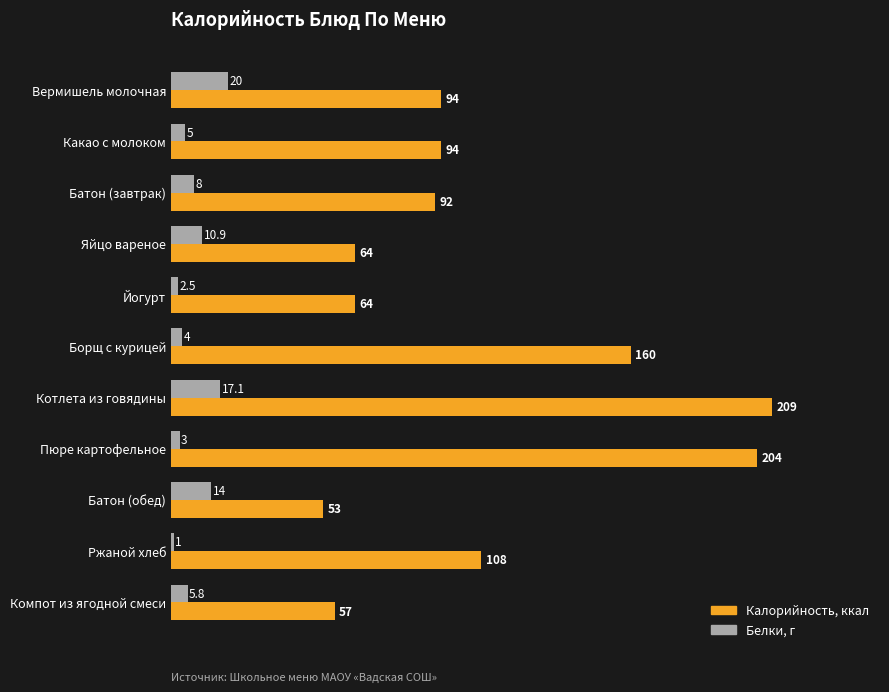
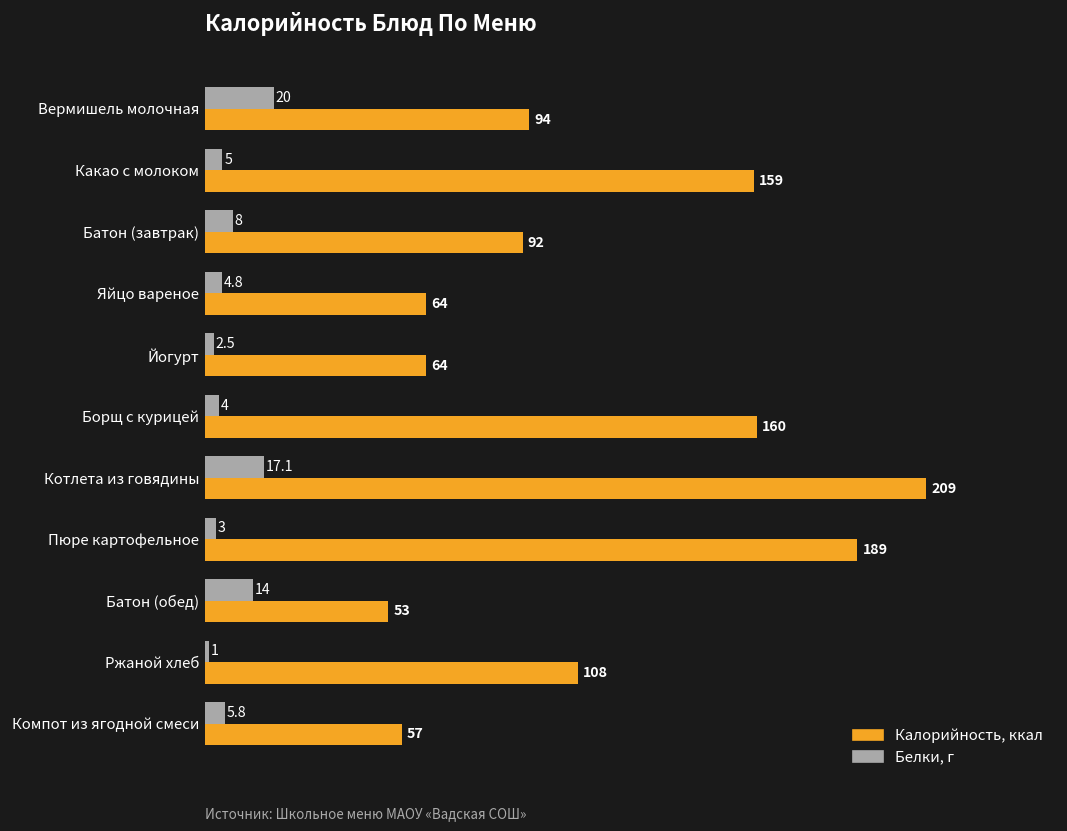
  {
    "Калорийность, ккал": {
      "Вермишель молочная": 94,
-     "Какао с молоком": 94,
+     "Какао с молоком": 159,
      "Батон (завтрак)": 92,
      "Яйцо вареное": 64,
      "Йогурт": 64,
      "Борщ с курицей": 160,
      "Котлета из говядины": 209,
-     "Пюре картофельное": 204,
+     "Пюре картофельное": 189,
      "Батон (обед)": 53,
      "Ржаной хлеб": 108,
      "Компот из ягодной смеси": 57
    },
    "Белки, г": {
      "Вермишель молочная": 20,
      "Какао с молоком": 5,
      "Батон (завтрак)": 8,
-     "Яйцо вареное": 10.9,
+     "Яйцо вареное": 4.8,
      "Йогурт": 2.5,
      "Борщ с курицей": 4,
      "Котлета из говядины": 17.1,
      "Пюре картофельное": 3,
      "Батон (обед)": 14,
      "Ржаной хлеб": 1,
      "Компот из ягодной смеси": 5.8
    }
  }
